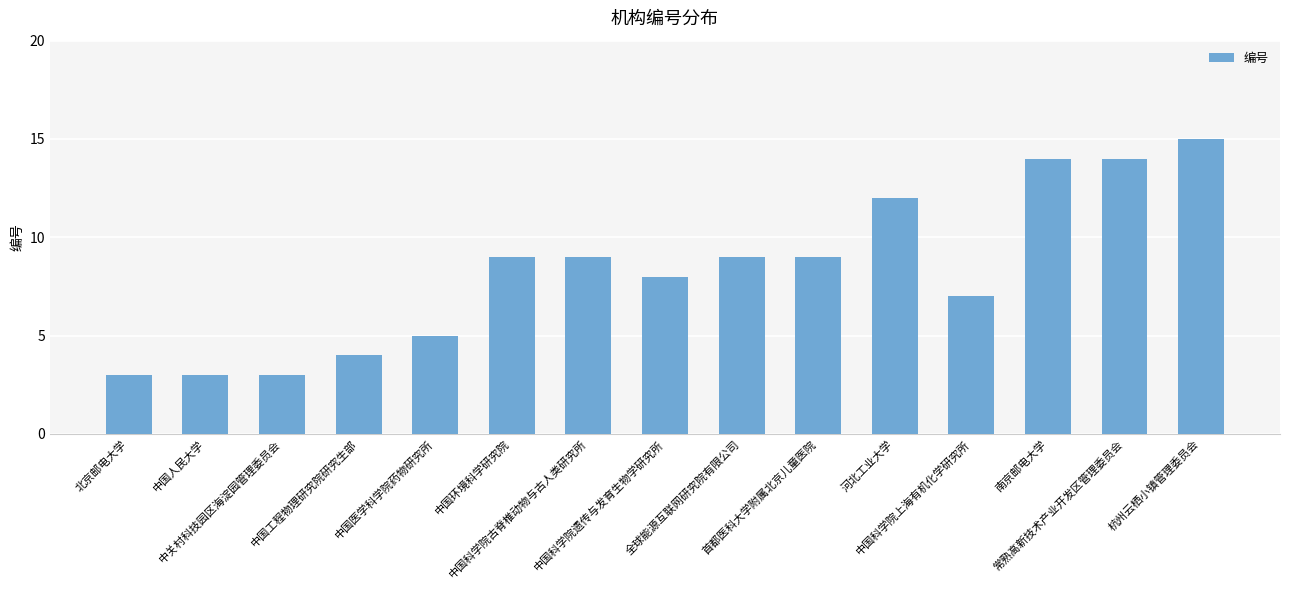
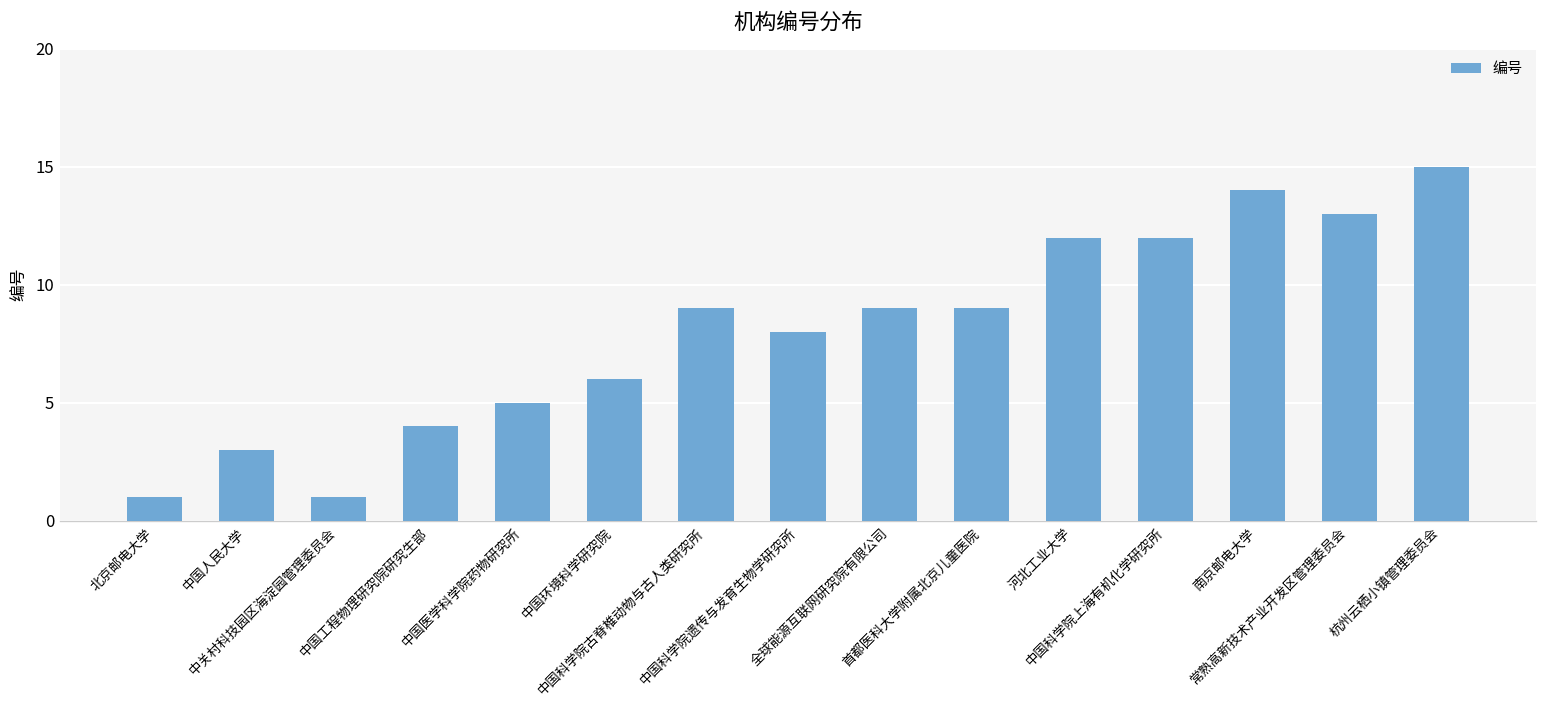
  {
-   "北京邮电大学": 3,
+   "北京邮电大学": 1,
    "中国人民大学": 3,
-   "中关村科技园区海淀园管理委员会": 3,
+   "中关村科技园区海淀园管理委员会": 1,
    "中国工程物理研究院研究生部": 4,
    "中国医学科学院药物研究所": 5,
-   "中国环境科学研究院": 9,
+   "中国环境科学研究院": 6,
    "中国科学院古脊椎动物与古人类研究所": 9,
    "中国科学院遗传与发育生物学研究所": 8,
    "全球能源互联网研究院有限公司": 9,
    "首都医科大学附属北京儿童医院": 9,
    "河北工业大学": 12,
-   "中国科学院上海有机化学研究所": 7,
+   "中国科学院上海有机化学研究所": 12,
    "南京邮电大学": 14,
-   "常熟高新技术产业开发区管理委员会": 14,
+   "常熟高新技术产业开发区管理委员会": 13,
    "杭州云栖小镇管理委员会": 15
  }
